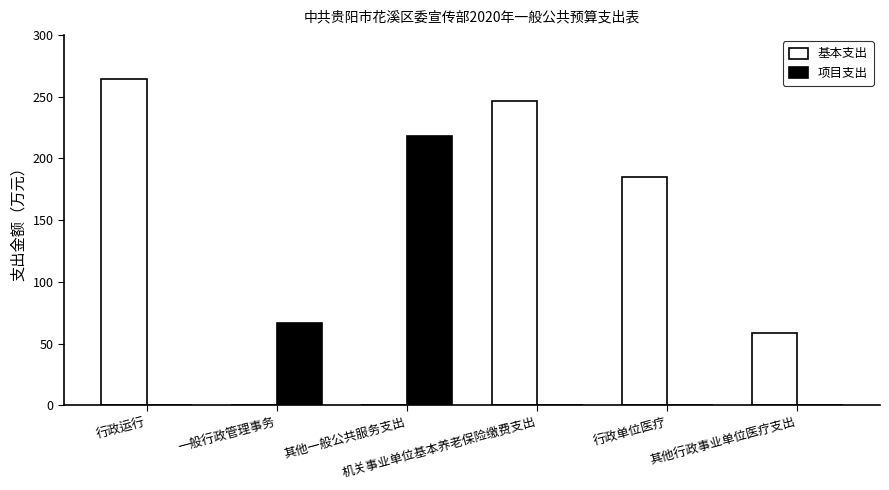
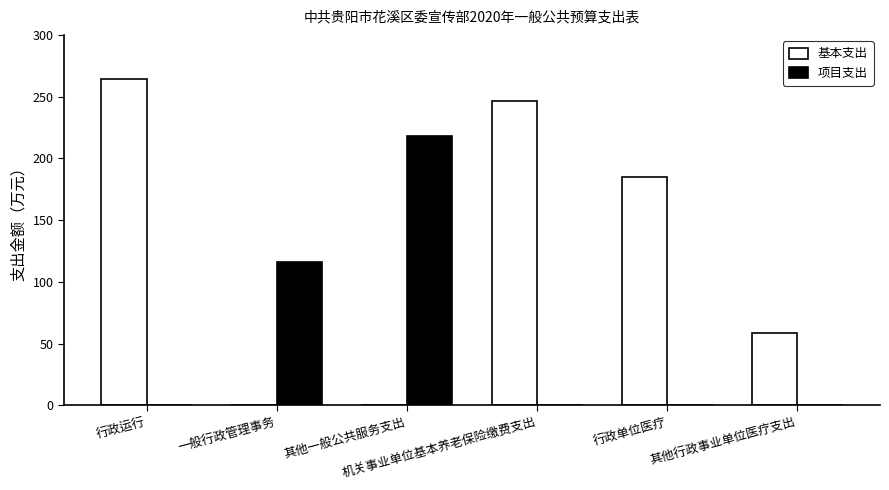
  {
    "基本支出": {
      "行政运行": 264,
      "一般行政管理事务": 0,
      "其他一般公共服务支出": 0,
      "机关事业单位基本养老保险缴费支出": 247,
      "行政单位医疗": 185,
      "其他行政事业单位医疗支出": 59
    },
    "项目支出": {
      "行政运行": 0,
-     "一般行政管理事务": 66,
+     "一般行政管理事务": 116,
      "其他一般公共服务支出": 218,
      "机关事业单位基本养老保险缴费支出": 0,
      "行政单位医疗": 0,
      "其他行政事业单位医疗支出": 0
    }
  }
